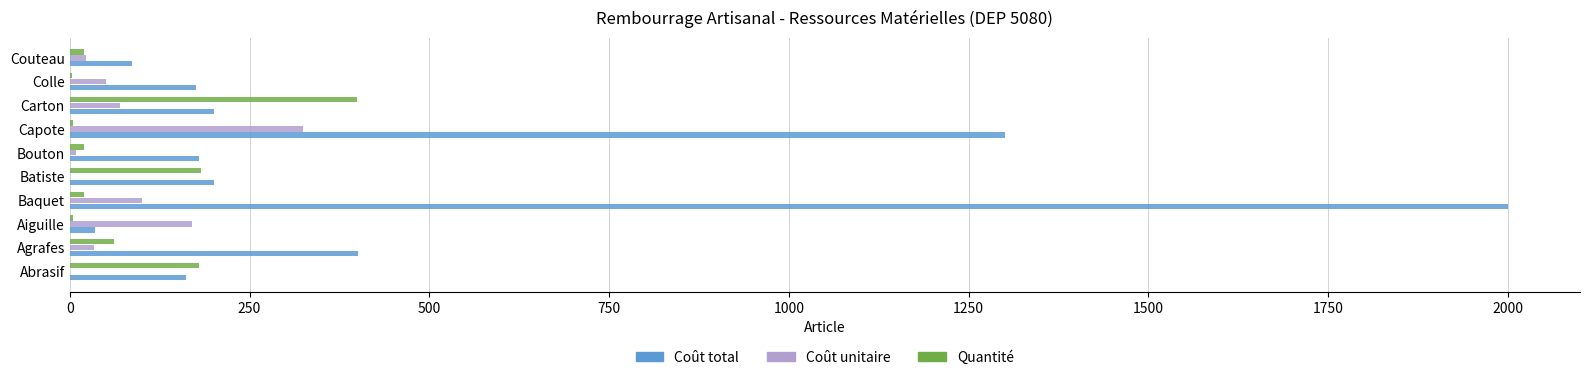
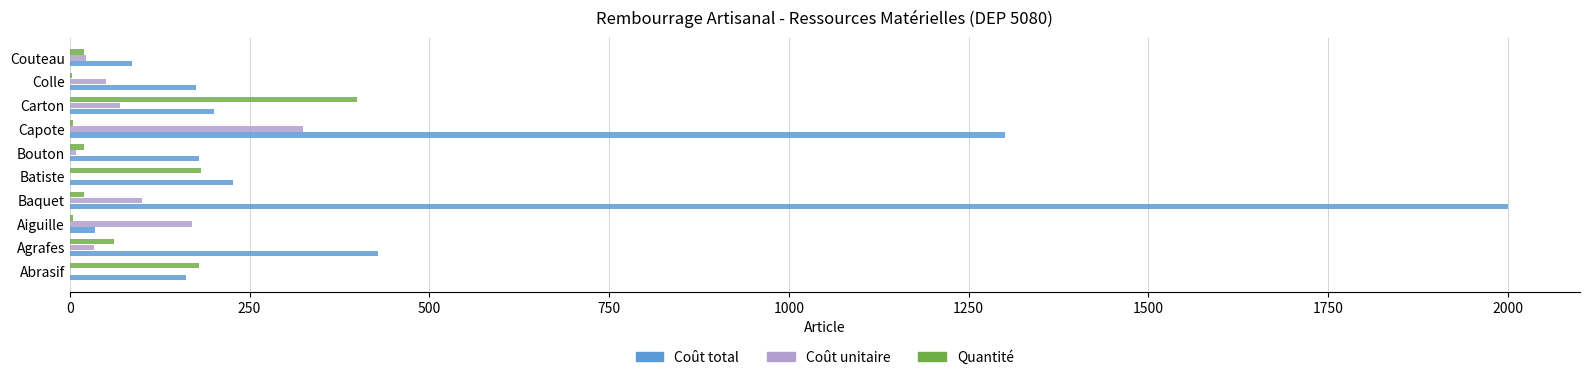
  {
    "Coût total": {
      "Couteau": 90,
      "Colle": 180,
      "Carton": 200,
      "Capote": 1300,
      "Bouton": 180,
-     "Batiste": 200,
+     "Batiste": 230,
      "Baquet": 2000,
      "Aiguille": 40,
-     "Agrafes": 400,
+     "Agrafes": 430,
      "Abrasif": 160
    },
    "Coût unitaire": {
      "Couteau": 20,
      "Colle": 50,
      "Carton": 70,
      "Capote": 330,
      "Bouton": 10,
      "Baquet": 100,
      "Aiguille": 170,
      "Agrafes": 30
    },
    "Quantité": {
      "Couteau": 20,
      "Carton": 400,
      "Capote": 0,
      "Bouton": 20,
      "Batiste": 180,
      "Baquet": 20,
      "Aiguille": 0,
      "Agrafes": 60,
      "Abrasif": 180
    }
  }
